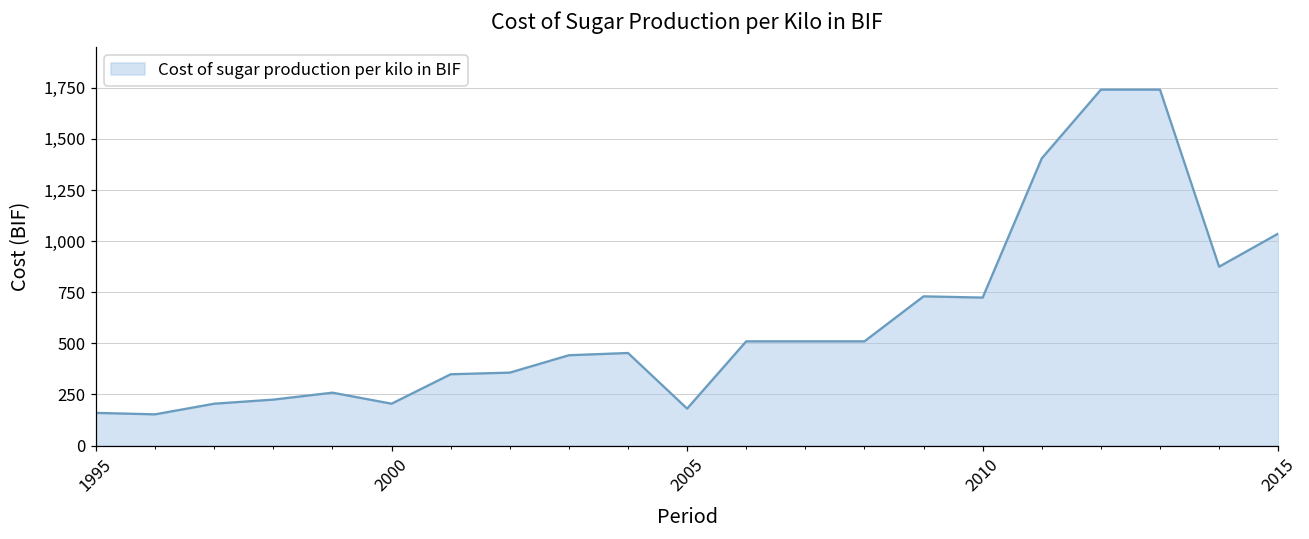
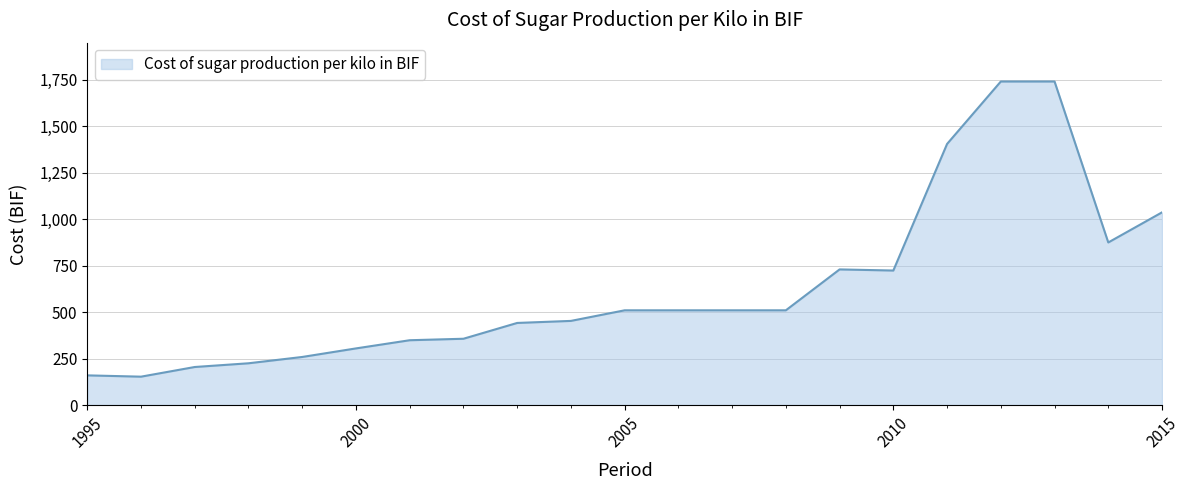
  {
    "1995": "160",
-   "2000": "210",
-   "2005": "180",
+   "2000": "310",
+   "2005": "510",
    "2010": "720",
    "2015": "1,040"
  }
